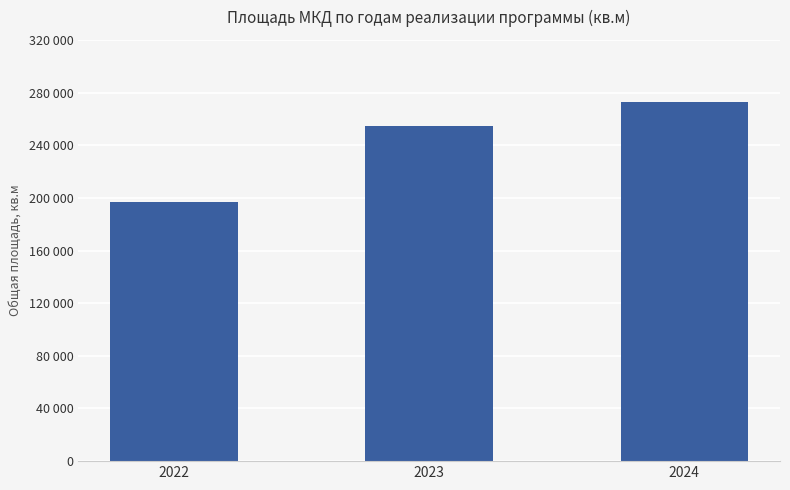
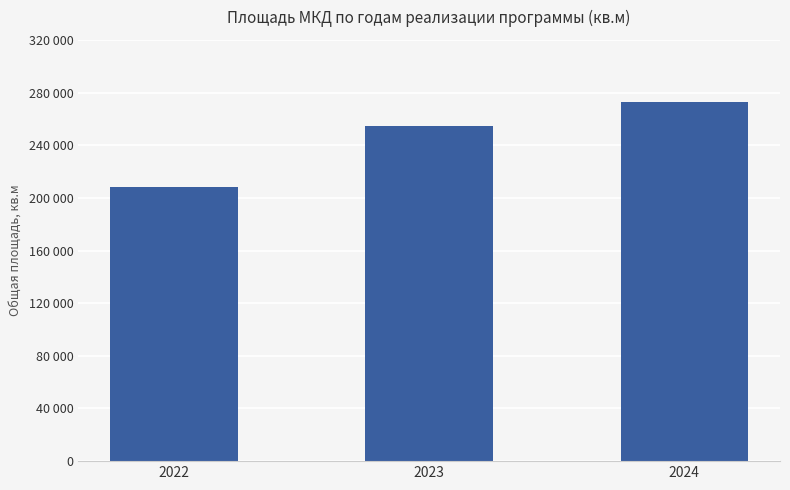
  {
-   "2022": 197000,
+   "2022": 208000,
    "2023": 255000,
    "2024": 273000
  }
